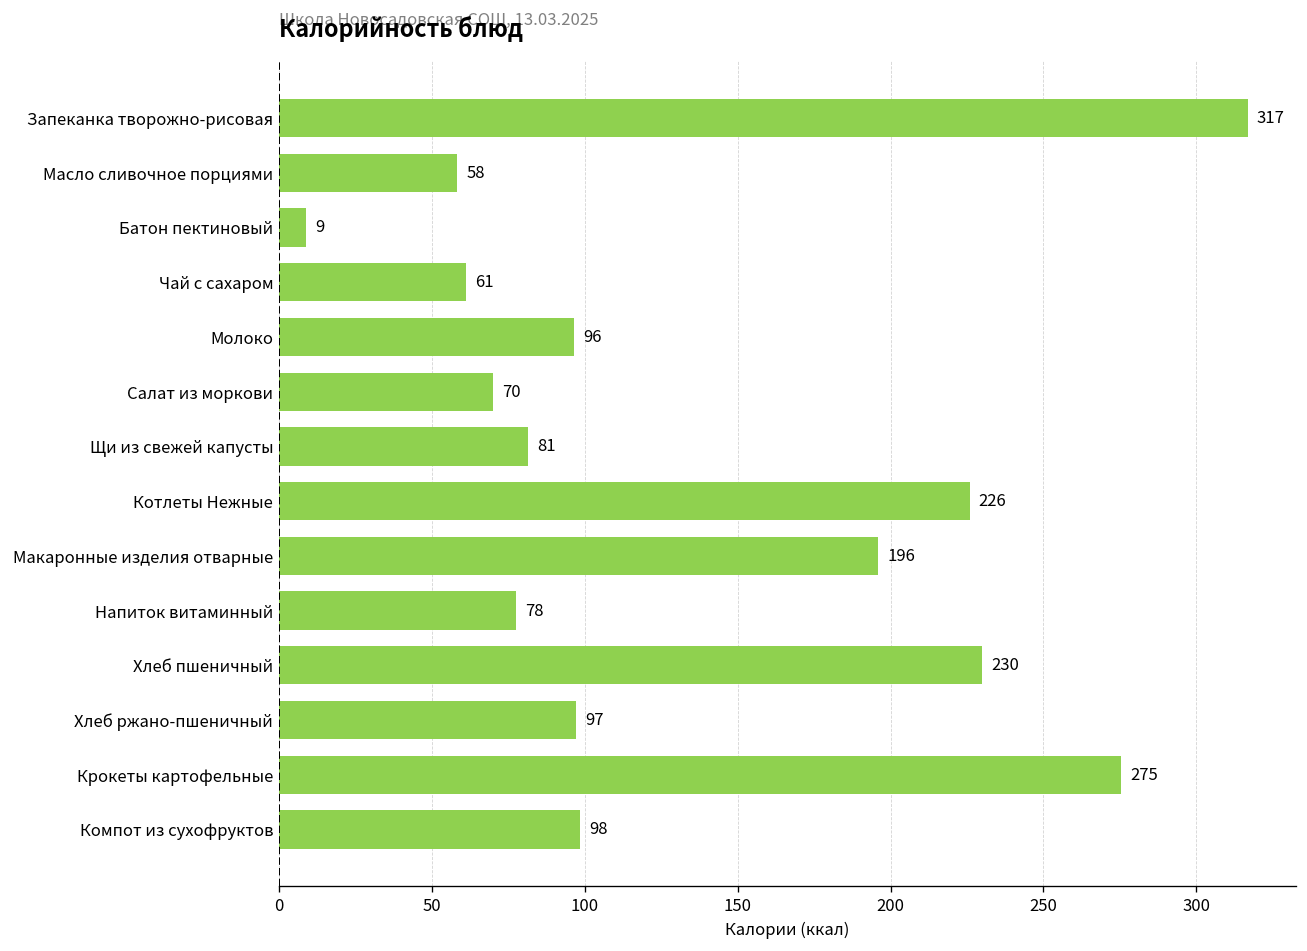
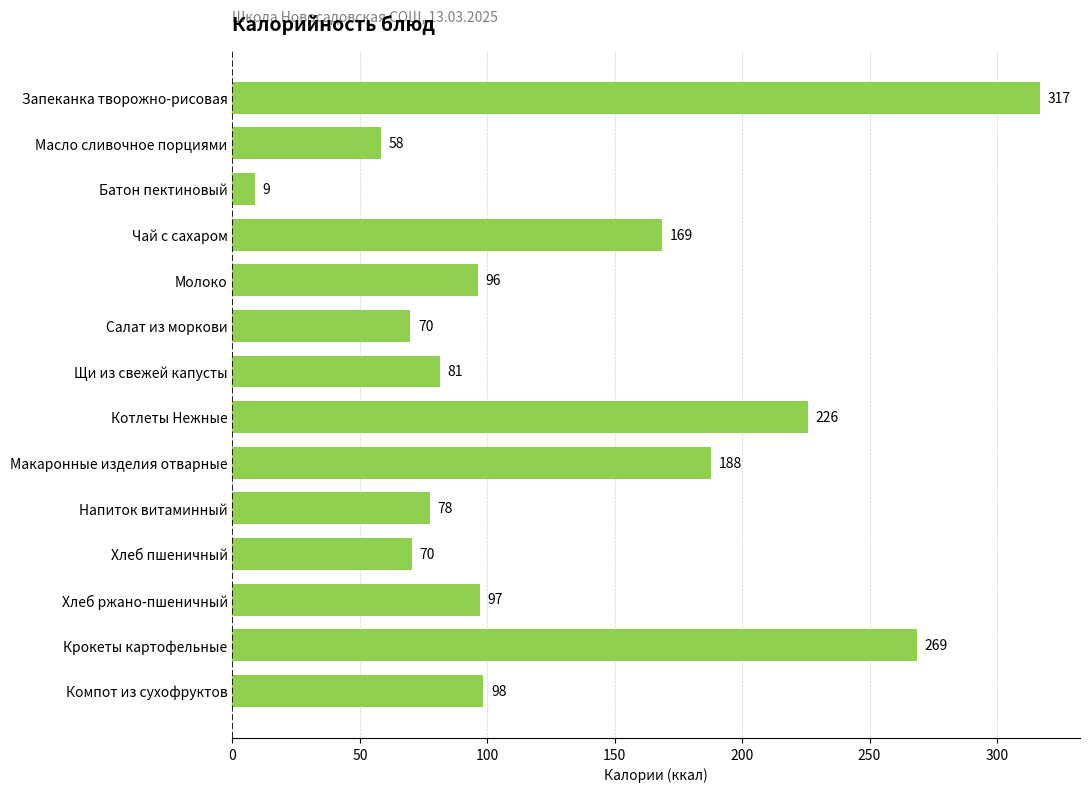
  {
    "Запеканка творожно-рисовая": 317,
    "Масло сливочное порциями": 58,
    "Батон пектиновый": 9,
-   "Чай с сахаром": 61,
+   "Чай с сахаром": 169,
    "Молоко": 96,
    "Салат из моркови": 70,
    "Щи из свежей капусты": 81,
    "Котлеты Нежные": 226,
-   "Макаронные изделия отварные": 196,
+   "Макаронные изделия отварные": 188,
    "Напиток витаминный": 78,
-   "Хлеб пшеничный": 230,
+   "Хлеб пшеничный": 70,
    "Хлеб ржано-пшеничный": 97,
-   "Крокеты картофельные": 275,
+   "Крокеты картофельные": 269,
    "Компот из сухофруктов": 98
  }
